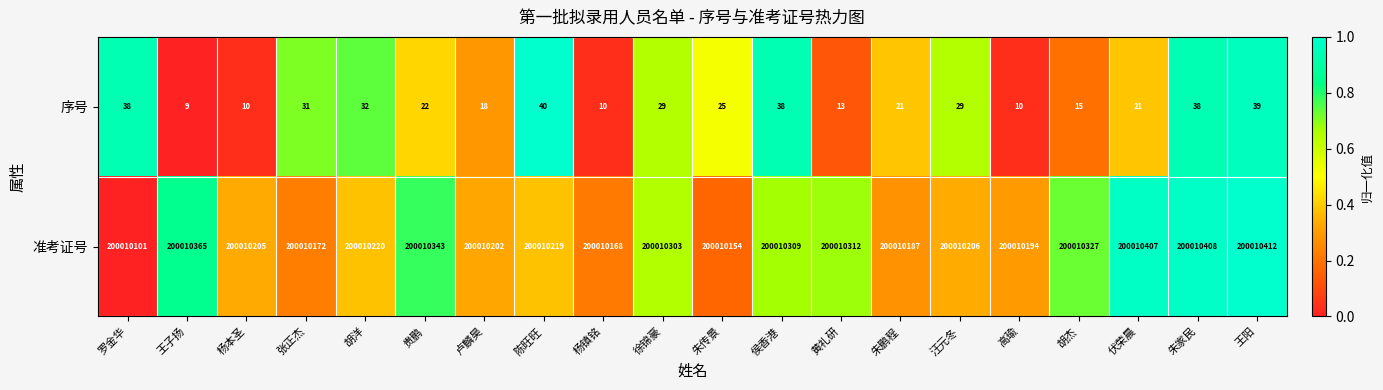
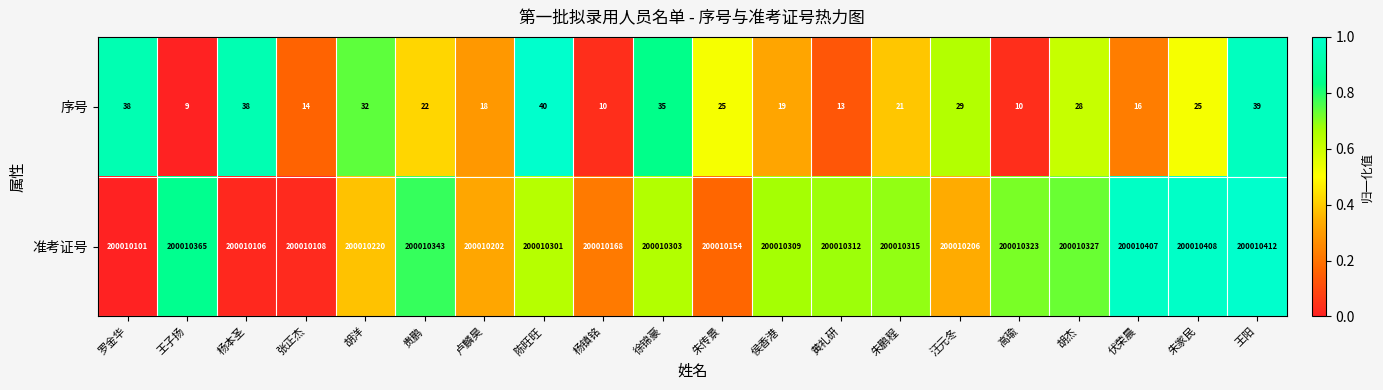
  {
    "序号": {
      "罗金华": 38,
      "王子扬": 9,
-     "杨本圣": 10,
-     "张正杰": 31,
+     "杨本圣": 38,
+     "张正杰": 14,
      "胡洋": 32,
      "贵鹏": 22,
      "卢麟昊": 18,
      "陈旺旺": 40,
      "杨镇铭": 10,
-     "徐锦豪": 29,
+     "徐锦豪": 35,
      "朱传景": 25,
-     "侯香港": 38,
+     "侯香港": 19,
      "黄礼研": 13,
      "朱鹏程": 21,
      "汪元冬": 29,
      "高瑜": 10,
-     "胡杰": 15,
-     "伏荣晨": 21,
-     "朱家民": 38,
+     "胡杰": 28,
+     "伏荣晨": 16,
+     "朱家民": 25,
      "王阳": 39
    },
    "准考证号": {
      "罗金华": 200010101,
      "王子扬": 200010365,
-     "杨本圣": 200010205,
-     "张正杰": 200010172,
+     "杨本圣": 200010106,
+     "张正杰": 200010108,
      "胡洋": 200010220,
      "贵鹏": 200010343,
      "卢麟昊": 200010202,
-     "陈旺旺": 200010219,
+     "陈旺旺": 200010301,
      "杨镇铭": 200010168,
      "徐锦豪": 200010303,
      "朱传景": 200010154,
      "侯香港": 200010309,
      "黄礼研": 200010312,
-     "朱鹏程": 200010187,
+     "朱鹏程": 200010315,
      "汪元冬": 200010206,
-     "高瑜": 200010194,
+     "高瑜": 200010323,
      "胡杰": 200010327,
      "伏荣晨": 200010407,
      "朱家民": 200010408,
      "王阳": 200010412
    }
  }
